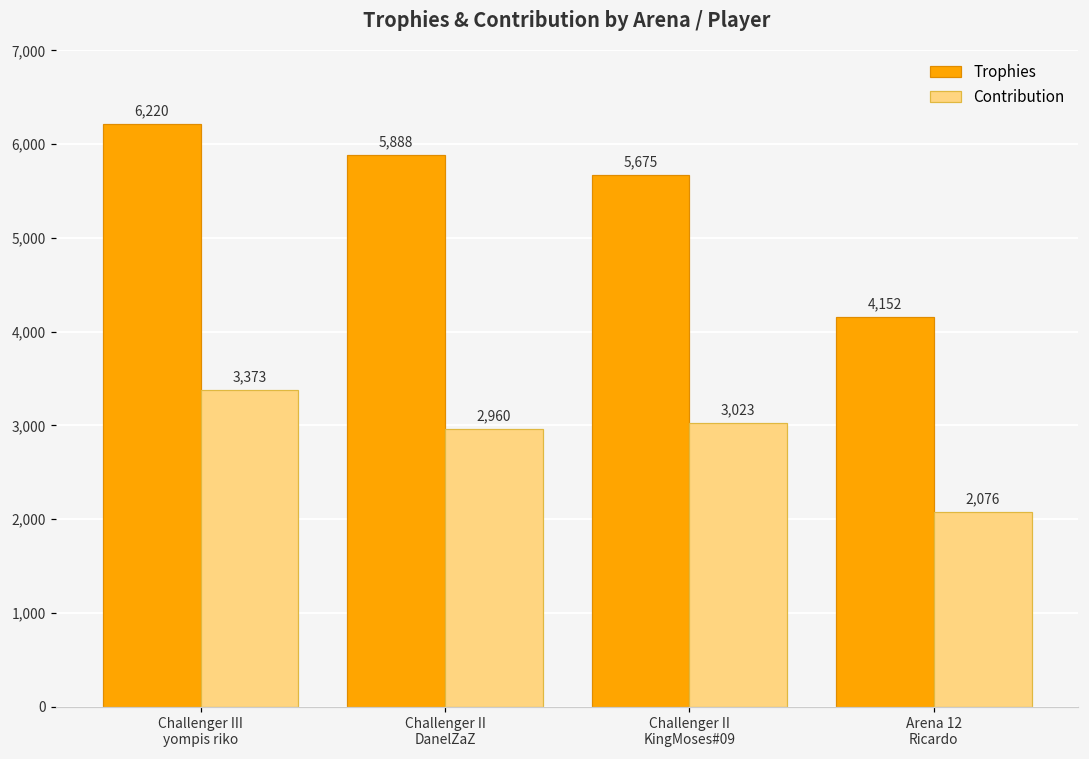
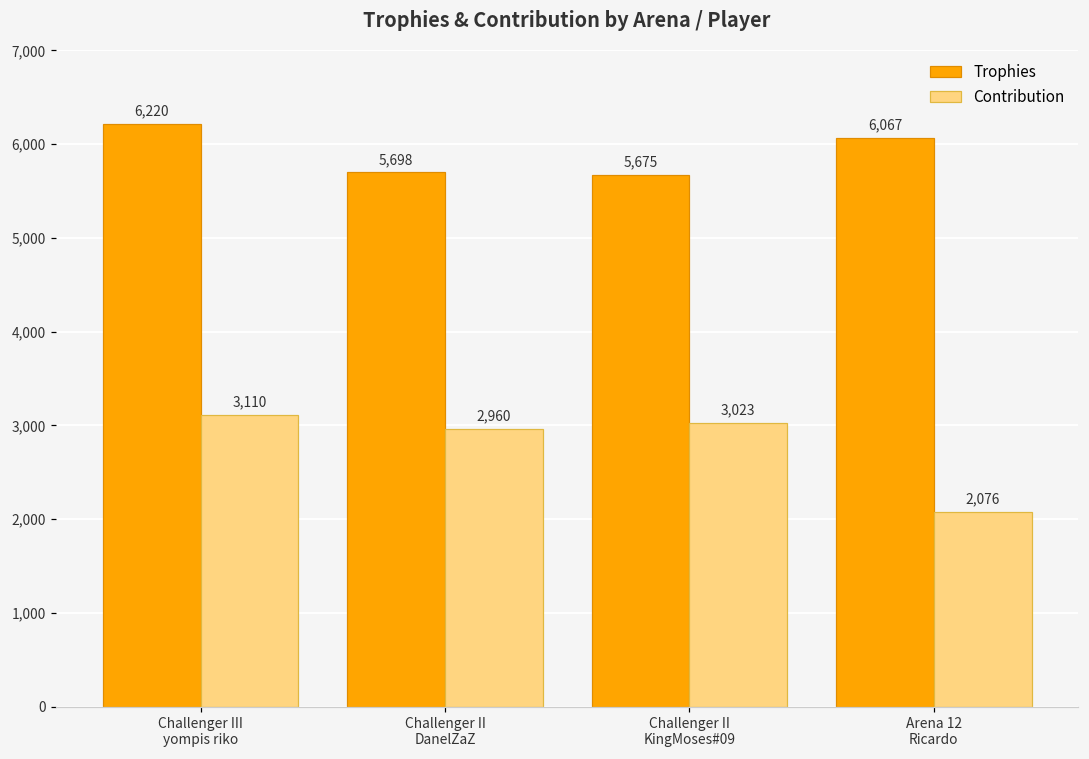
  {
    "Trophies": {
      "Challenger III yompis riko": "6,220",
-     "Challenger II DanelZaZ": "5,888",
+     "Challenger II DanelZaZ": "5,698",
      "Challenger II KingMoses#09": "5,675",
-     "Arena 12 Ricardo": "4,152"
+     "Arena 12 Ricardo": "6,067"
    },
    "Contribution": {
-     "Challenger III yompis riko": "3,373",
+     "Challenger III yompis riko": "3,110",
      "Challenger II DanelZaZ": "2,960",
      "Challenger II KingMoses#09": "3,023",
      "Arena 12 Ricardo": "2,076"
    }
  }
